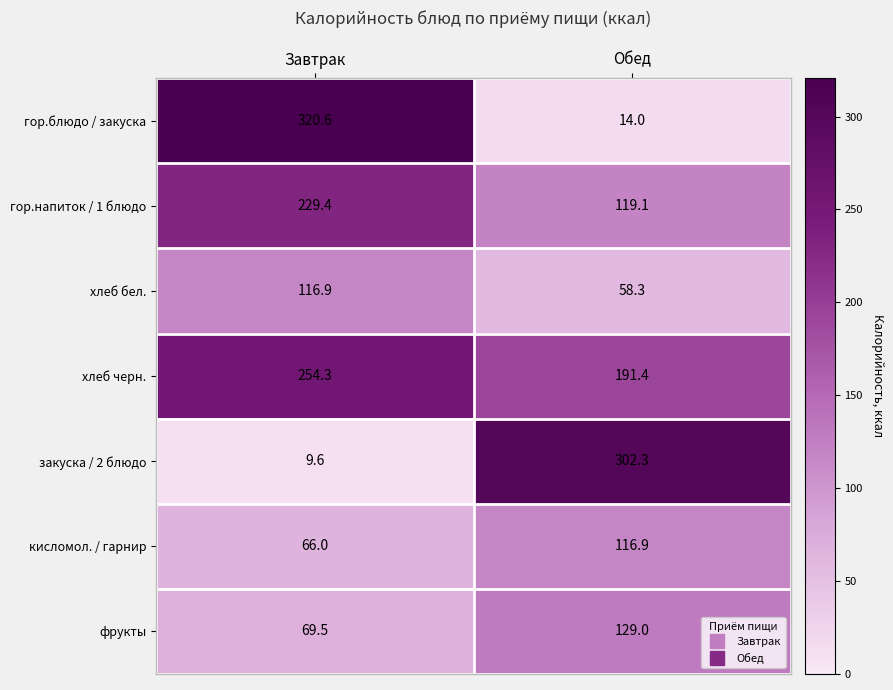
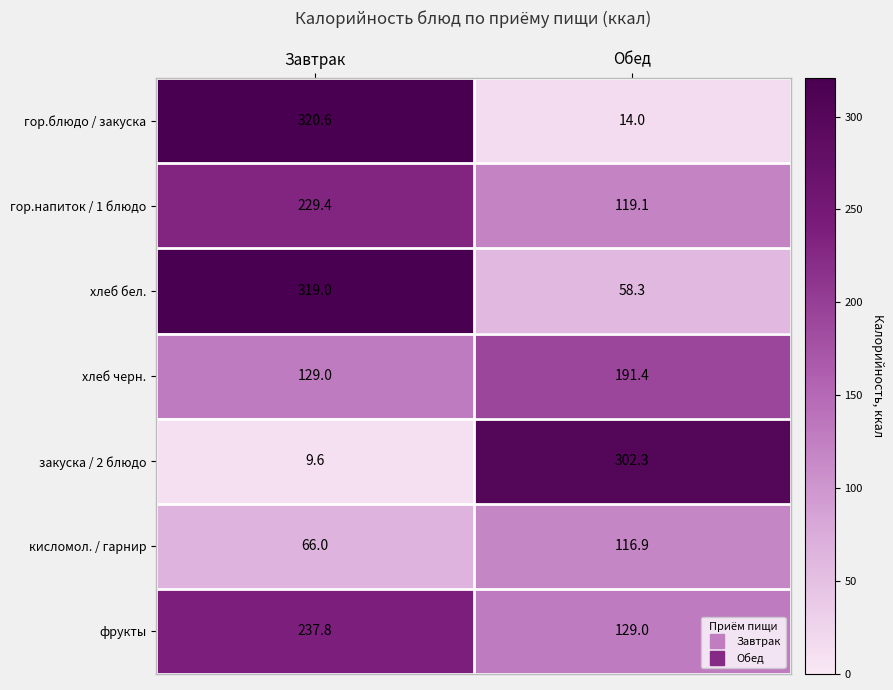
  {
    "гор.блюдо / закуска": {
      "Завтрак": 320.6,
      "Обед": 14.0
    },
    "гор.напиток / 1 блюдо": {
      "Завтрак": 229.4,
      "Обед": 119.1
    },
    "хлеб бел.": {
-     "Завтрак": 116.9,
+     "Завтрак": 319.0,
      "Обед": 58.3
    },
    "хлеб черн.": {
-     "Завтрак": 254.3,
+     "Завтрак": 129.0,
      "Обед": 191.4
    },
    "закуска / 2 блюдо": {
      "Завтрак": 9.6,
      "Обед": 302.3
    },
    "кисломол. / гарнир": {
      "Завтрак": 66.0,
      "Обед": 116.9
    },
    "фрукты": {
-     "Завтрак": 69.5,
+     "Завтрак": 237.8,
      "Обед": 129.0
    }
  }
